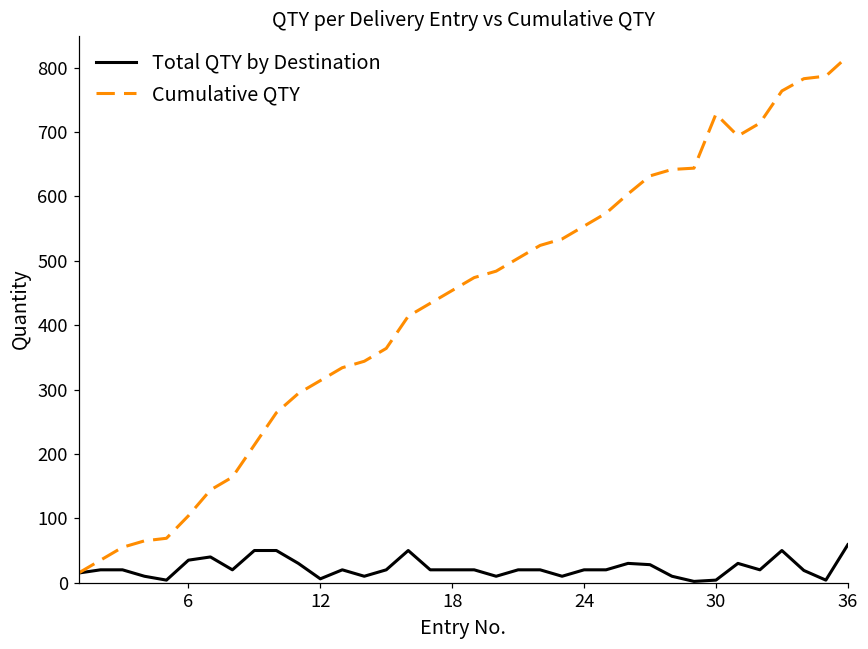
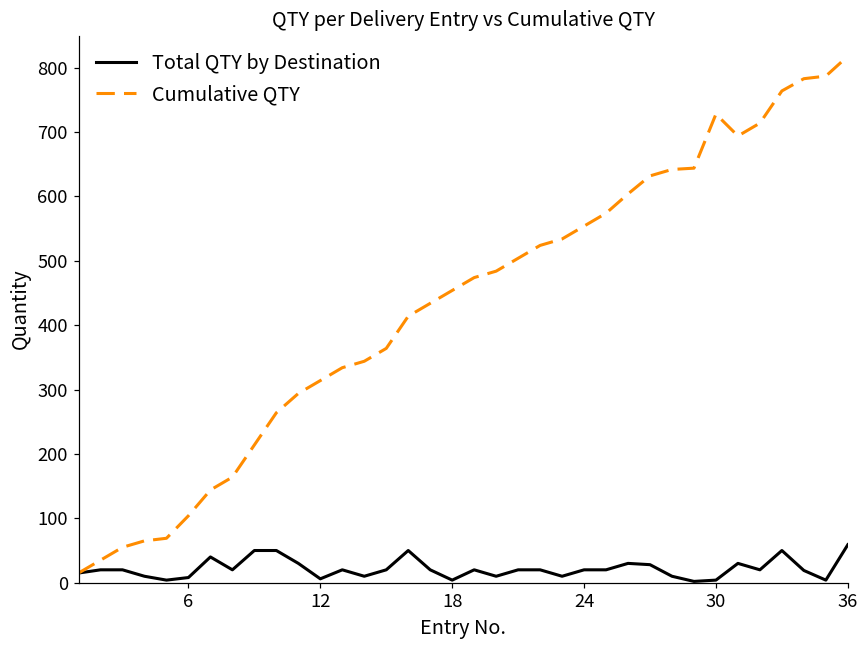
  {
    "Total QTY by Destination": {
-     "6": 40,
+     "6": 10,
      "12": 10,
-     "18": 20,
+     "18": 0,
      "24": 20,
      "30": 0,
      "36": 60
    },
    "Cumulative QTY": {
      "6": 100,
      "12": 310,
      "18": 450,
      "24": 550,
      "30": 730,
      "36": 820
    }
  }
